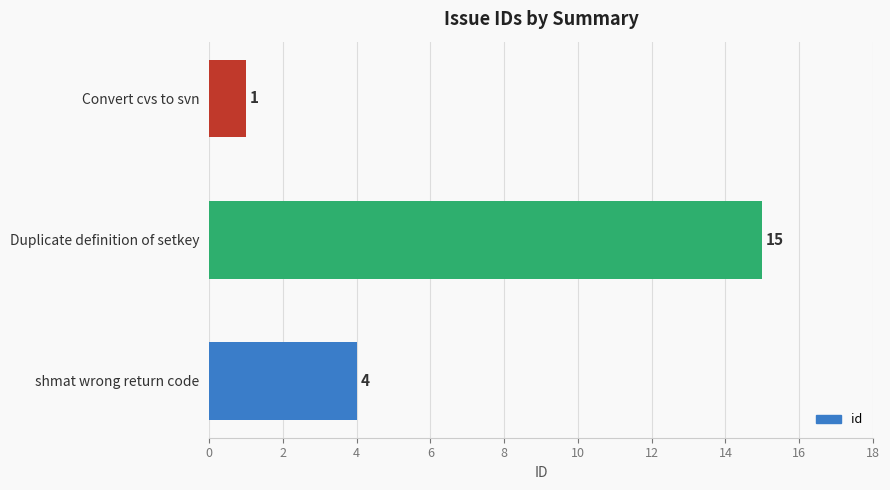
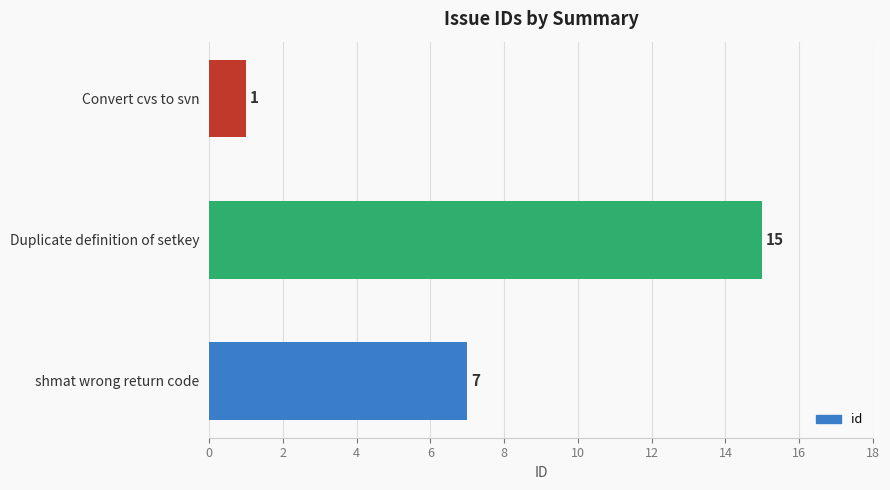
  {
    "Convert cvs to svn": 1,
    "Duplicate definition of setkey": 15,
-   "shmat wrong return code": 4
+   "shmat wrong return code": 7
  }
